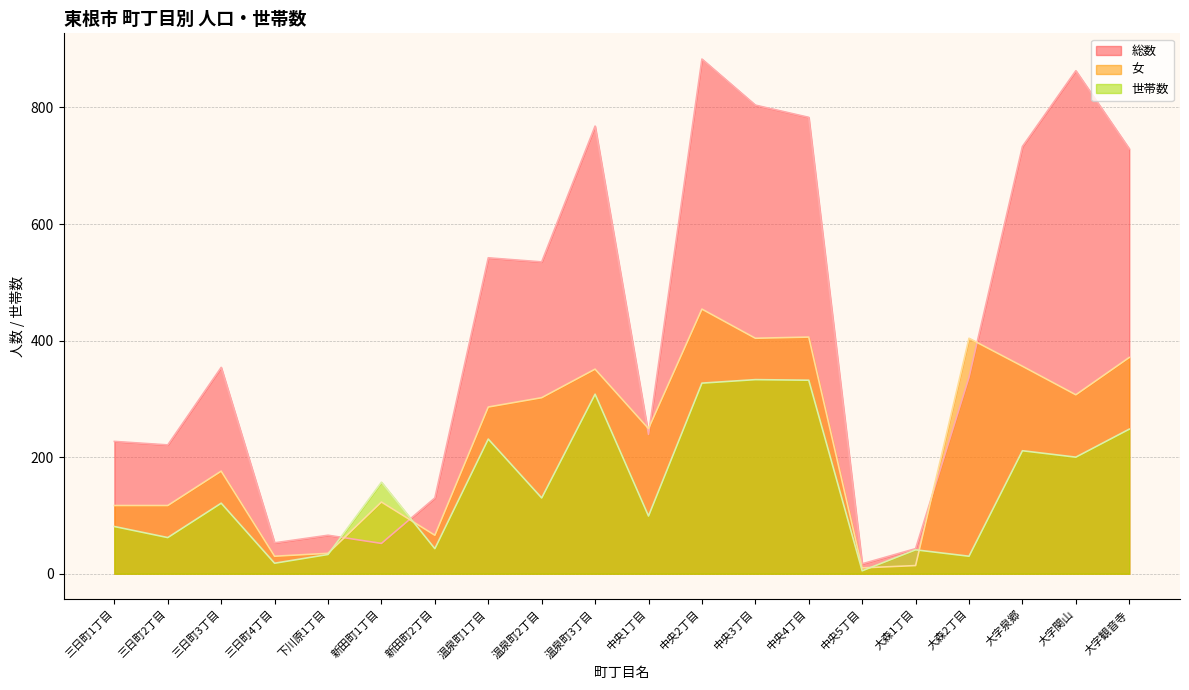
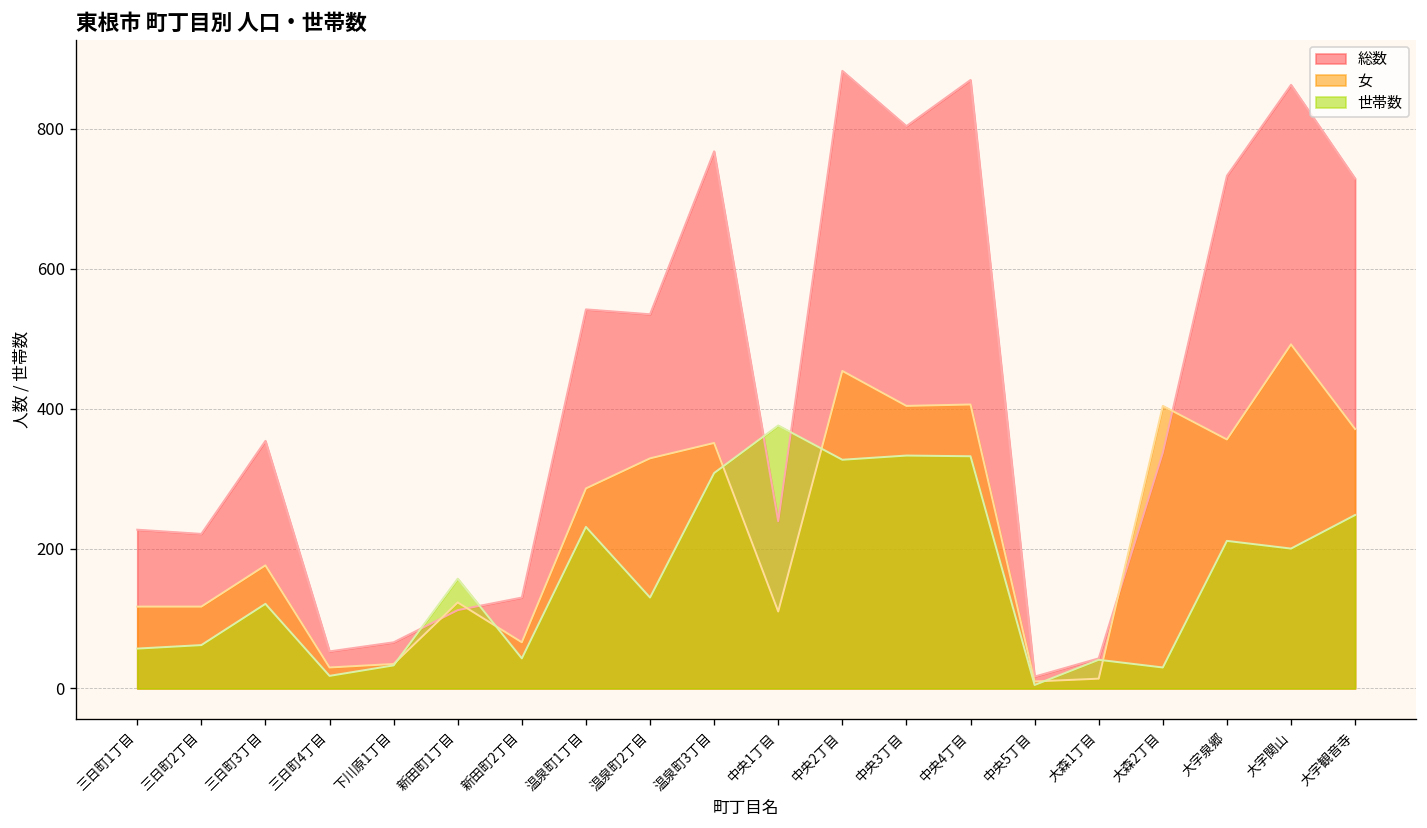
  {
    "総数": {
      "三日町1丁目": 230,
      "三日町2丁目": 220,
      "三日町3丁目": 350,
      "三日町4丁目": 50,
      "下川原1丁目": 70,
-     "新田町1丁目": 50,
+     "新田町1丁目": 110,
      "新田町2丁目": 130,
      "温泉町1丁目": 540,
      "温泉町2丁目": 540,
      "温泉町3丁目": 770,
      "中央1丁目": 240,
      "中央2丁目": 880,
      "中央3丁目": 800,
-     "中央4丁目": 780,
+     "中央4丁目": 870,
      "中央5丁目": 20,
      "大森2丁目": 340,
      "大字泉郷": 730,
      "大字関山": 860,
      "大字観音寺": 730
    },
    "女": {
      "三日町1丁目": 120,
      "三日町2丁目": 120,
      "三日町3丁目": 180,
      "三日町4丁目": 30,
      "新田町1丁目": 120,
      "新田町2丁目": 70,
      "温泉町1丁目": 290,
-     "温泉町2丁目": 300,
+     "温泉町2丁目": 330,
      "温泉町3丁目": 350,
-     "中央1丁目": 250,
+     "中央1丁目": 110,
      "中央2丁目": 450,
      "中央3丁目": 400,
      "中央4丁目": 410,
      "中央5丁目": 10,
      "大森1丁目": 10,
      "大森2丁目": 400,
      "大字泉郷": 360,
-     "大字関山": 310,
+     "大字関山": 490,
      "大字観音寺": 370
    },
    "世帯数": {
-     "三日町1丁目": 80,
+     "三日町1丁目": 60,
      "三日町2丁目": 60,
      "三日町3丁目": 120,
      "三日町4丁目": 20,
      "新田町1丁目": 160,
      "新田町2丁目": 40,
      "温泉町1丁目": 230,
      "温泉町2丁目": 130,
      "温泉町3丁目": 310,
-     "中央1丁目": 100,
+     "中央1丁目": 380,
      "中央2丁目": 330,
      "中央3丁目": 330,
      "中央4丁目": 330,
      "中央5丁目": 10,
      "大森2丁目": 30,
      "大字泉郷": 210,
      "大字関山": 200,
      "大字観音寺": 250
    }
  }
